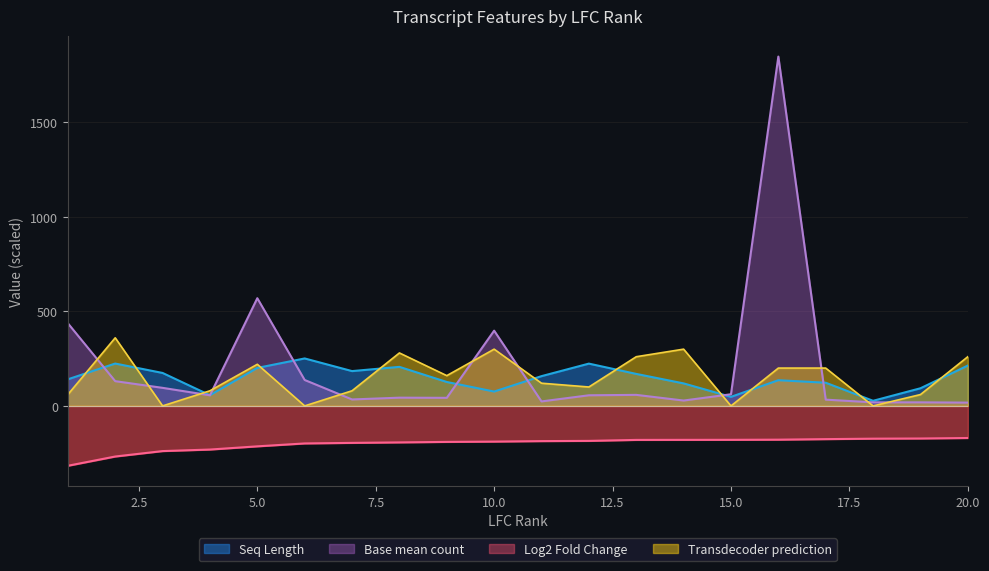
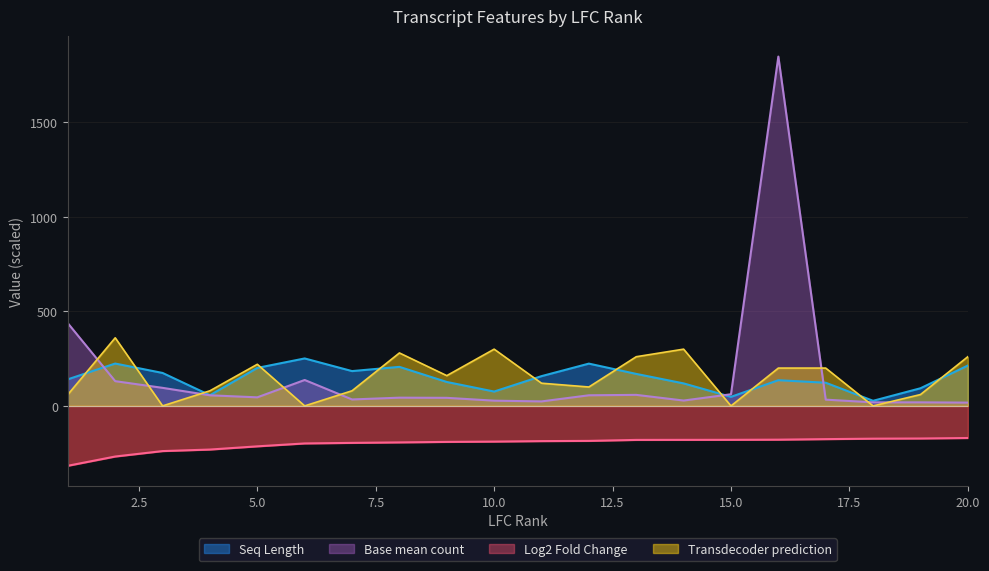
  {
    "Seq Length": {
      "5.0": 200,
      "10.0": 80,
      "15.0": 50,
      "20.0": 210
    },
    "Base mean count": {
-     "5.0": 570,
-     "10.0": 400,
+     "5.0": 50,
+     "10.0": 30,
      "15.0": 60,
      "20.0": 20
    },
    "Transdecoder prediction": {
      "5.0": 220,
      "10.0": 300,
      "20.0": 260
    }
  }
